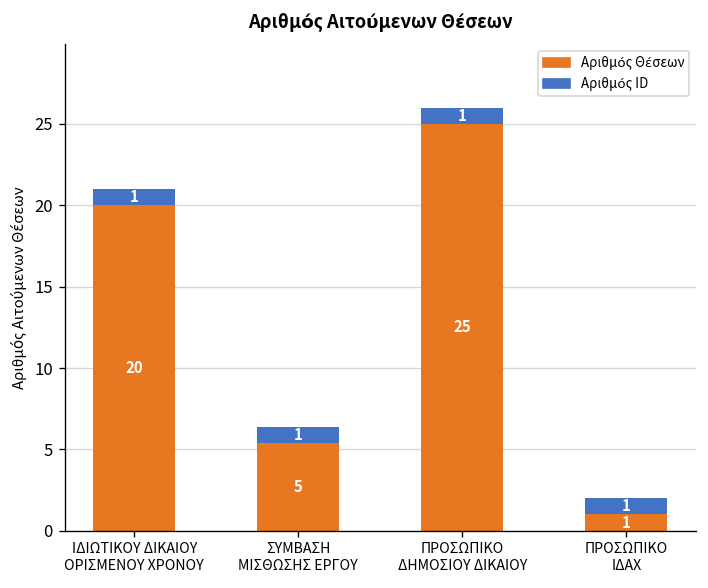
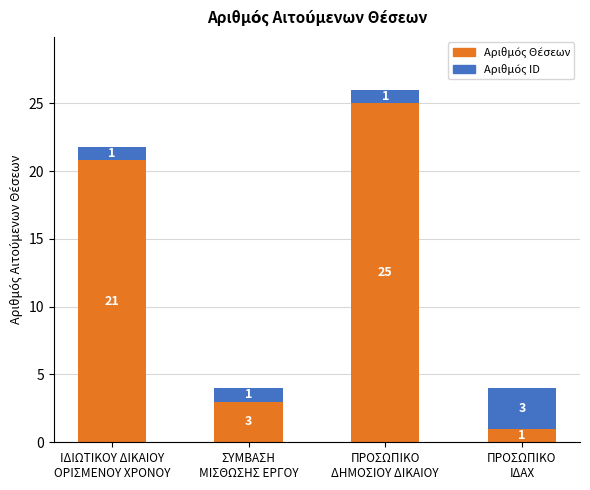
  {
    "Αριθμός Θέσεων": {
-     "ΙΔΙΩΤΙΚΟΥ ΔΙΚΑΙΟΥ ΟΡΙΣΜΕΝΟΥ ΧΡΟΝΟΥ": 20,
-     "ΣΥΜΒΑΣΗ ΜΙΣΘΩΣΗΣ ΕΡΓΟΥ": 5,
+     "ΙΔΙΩΤΙΚΟΥ ΔΙΚΑΙΟΥ ΟΡΙΣΜΕΝΟΥ ΧΡΟΝΟΥ": 21,
+     "ΣΥΜΒΑΣΗ ΜΙΣΘΩΣΗΣ ΕΡΓΟΥ": 3,
      "ΠΡΟΣΩΠΙΚΟ ΔΗΜΟΣΙΟΥ ΔΙΚΑΙΟΥ": 25,
      "ΠΡΟΣΩΠΙΚΟ ΙΔΑΧ": 1
    },
    "Αριθμός ID": {
      "ΙΔΙΩΤΙΚΟΥ ΔΙΚΑΙΟΥ ΟΡΙΣΜΕΝΟΥ ΧΡΟΝΟΥ": 1,
      "ΣΥΜΒΑΣΗ ΜΙΣΘΩΣΗΣ ΕΡΓΟΥ": 1,
      "ΠΡΟΣΩΠΙΚΟ ΔΗΜΟΣΙΟΥ ΔΙΚΑΙΟΥ": 1,
-     "ΠΡΟΣΩΠΙΚΟ ΙΔΑΧ": 1
+     "ΠΡΟΣΩΠΙΚΟ ΙΔΑΧ": 3
    }
  }
